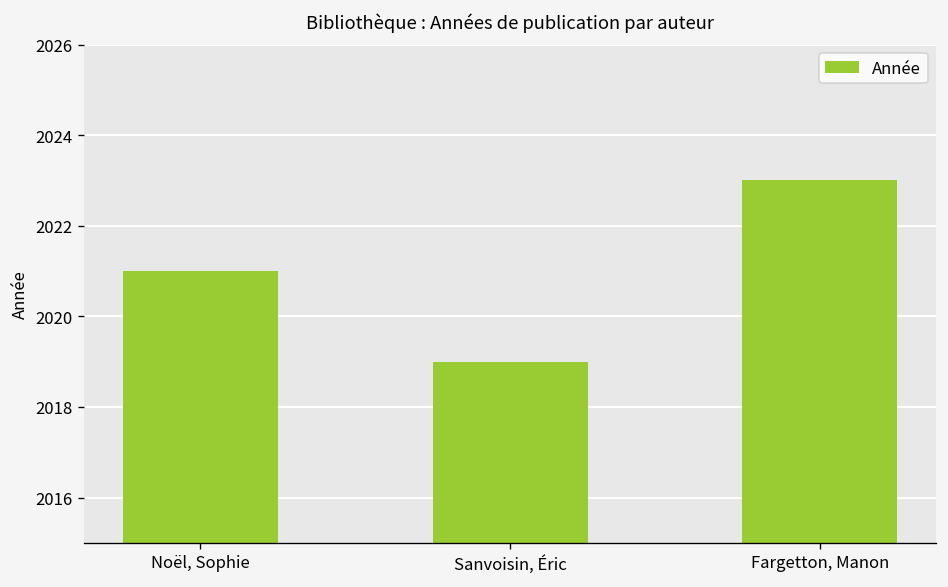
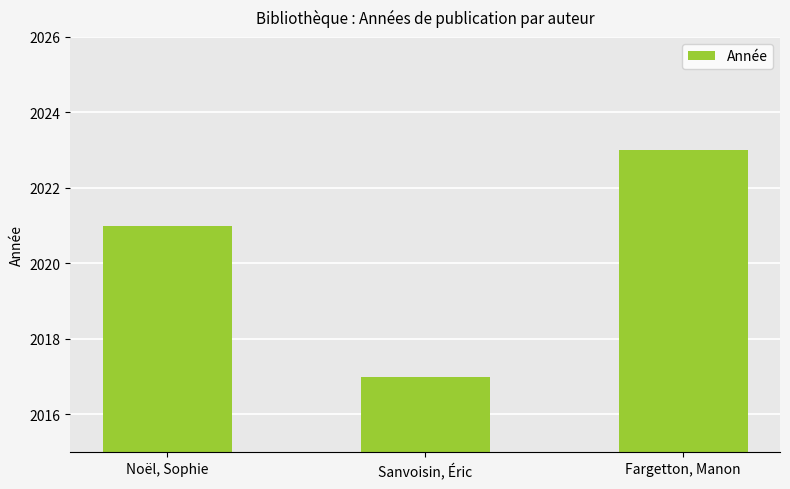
  {
    "Noël, Sophie": 2021,
-   "Sanvoisin, Éric": 2019,
+   "Sanvoisin, Éric": 2017,
    "Fargetton, Manon": 2023
  }
